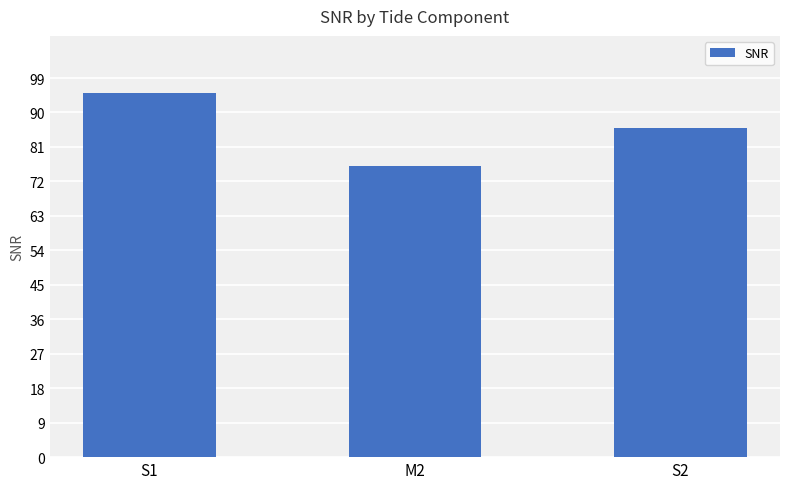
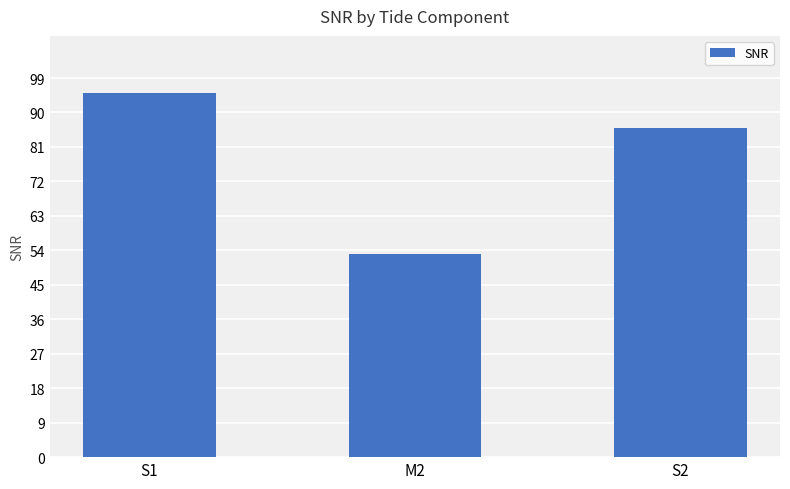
  {
    "S1": 95,
-   "M2": 76,
+   "M2": 53,
    "S2": 86
  }
